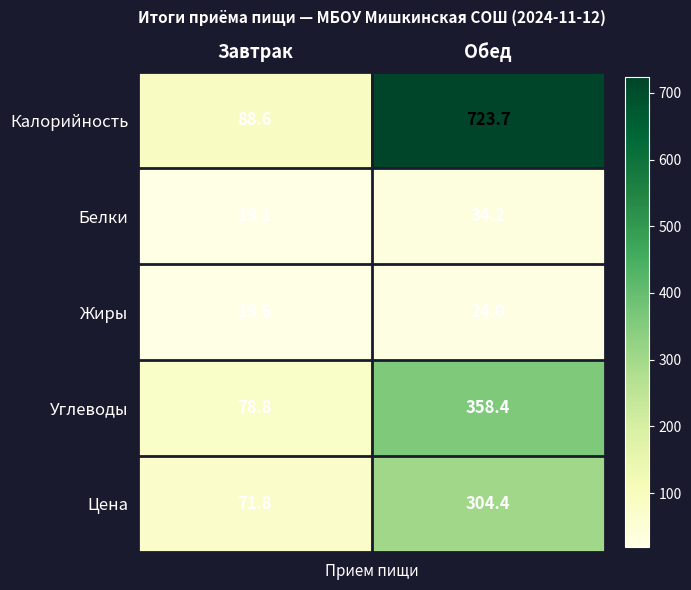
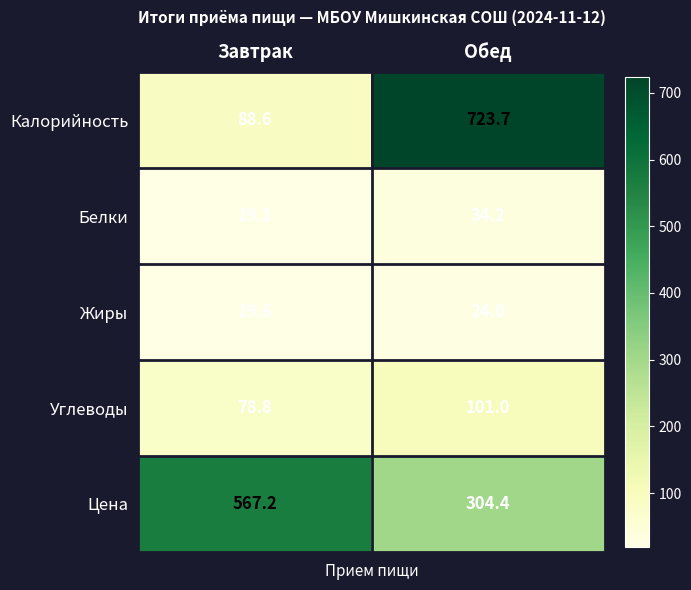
  {
    "Калорийность": {
      "Завтрак": 88.6,
      "Обед": 723.7
    },
    "Углеводы": {
      "Завтрак": 78.8,
-     "Обед": 358.4
+     "Обед": 101.0
    },
    "Цена": {
-     "Завтрак": 71.8,
+     "Завтрак": 567.2,
      "Обед": 304.4
    }
  }
